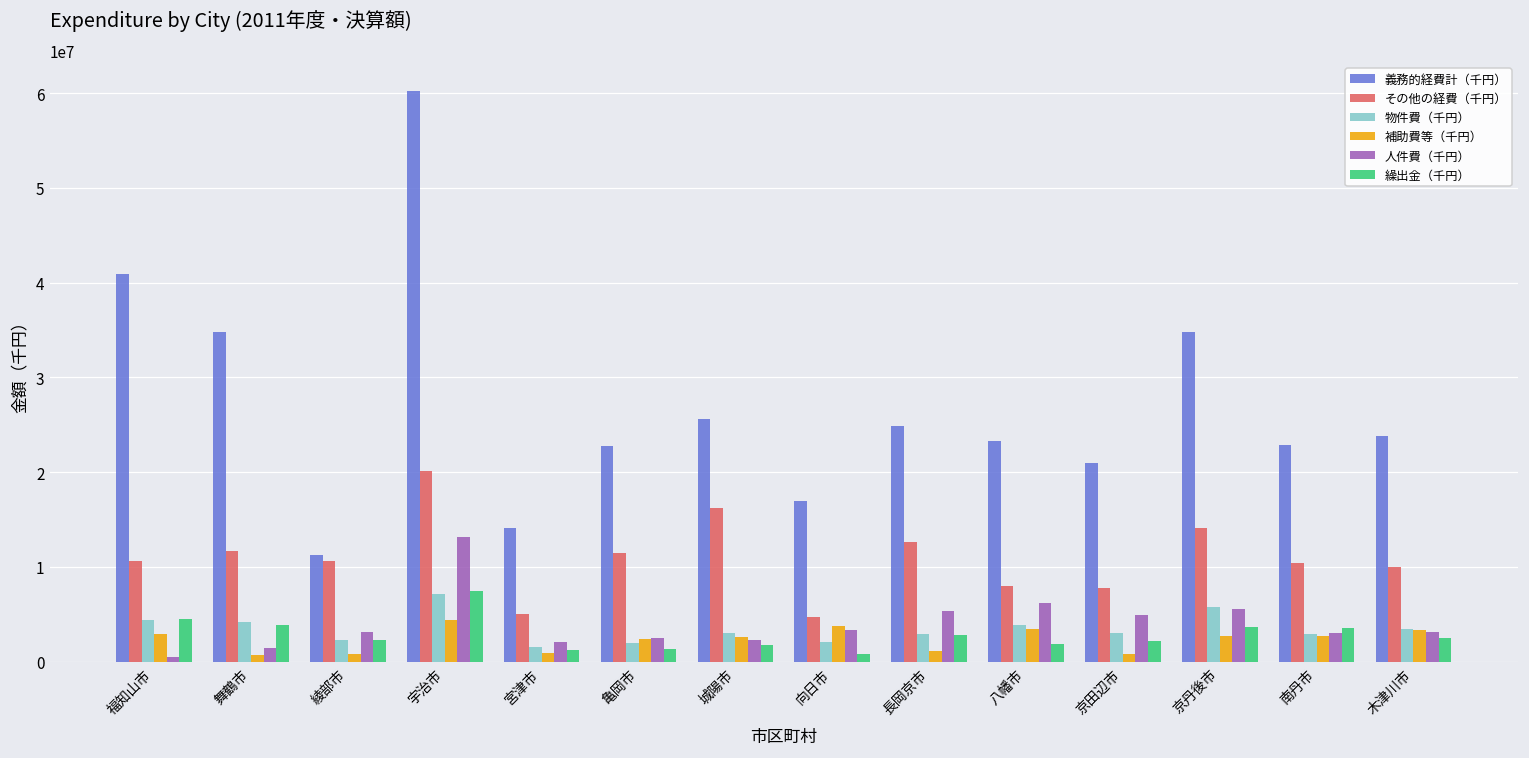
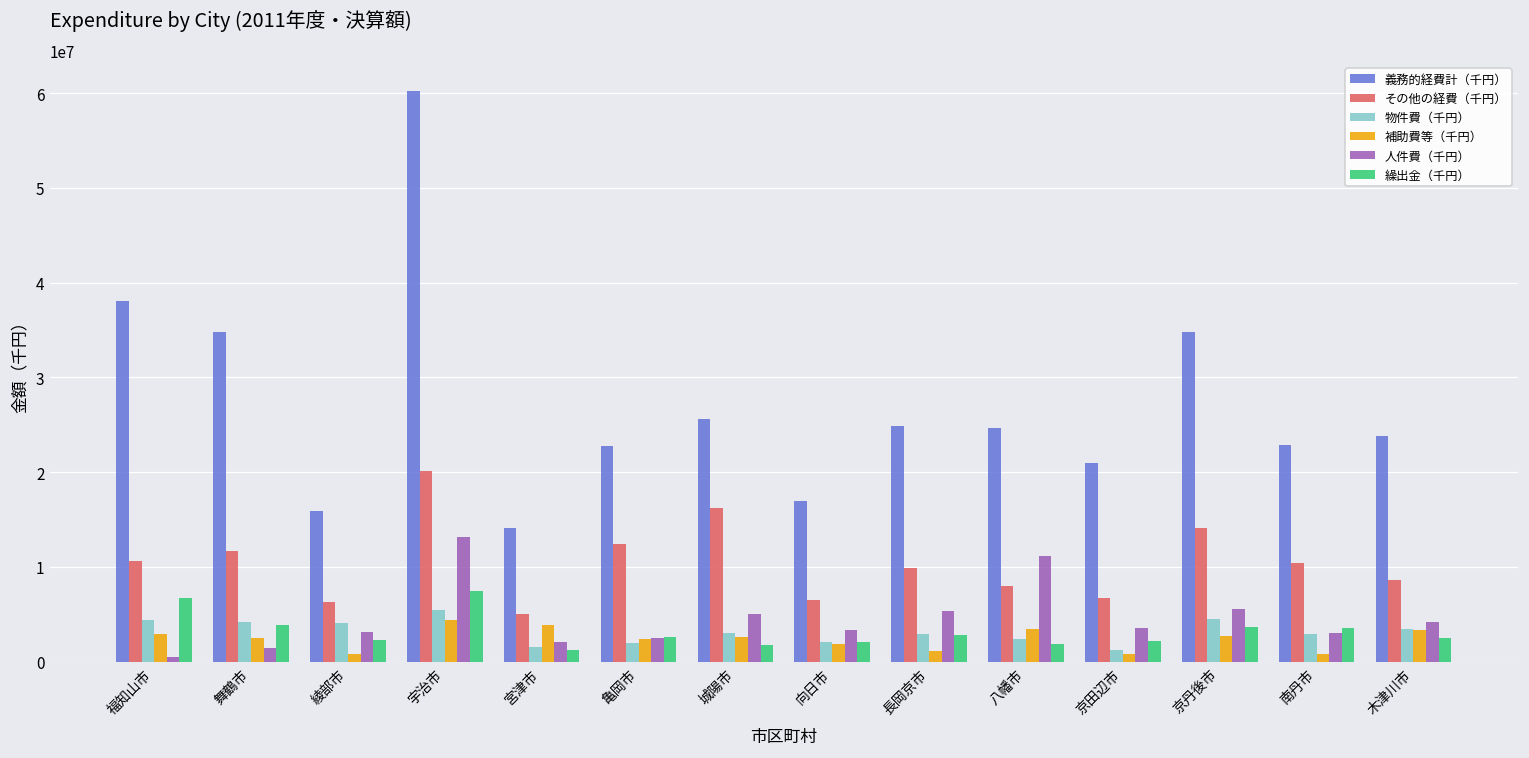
  {
    "義務的経費計（千円）": {
-     "福知山市": 41000000,
+     "福知山市": 38000000,
      "舞鶴市": 35000000,
-     "綾部市": 11000000,
+     "綾部市": 16000000,
      "宇治市": 60000000,
      "宮津市": 14000000,
      "亀岡市": 23000000,
      "城陽市": 26000000,
      "向日市": 17000000,
      "長岡京市": 25000000,
-     "八幡市": 23000000,
+     "八幡市": 25000000,
      "京田辺市": 21000000,
      "京丹後市": 35000000,
      "南丹市": 23000000,
      "木津川市": 24000000
    },
    "その他の経費（千円）": {
      "福知山市": 11000000,
      "舞鶴市": 12000000,
-     "綾部市": 11000000,
+     "綾部市": 6000000,
      "宇治市": 20000000,
      "宮津市": 5000000,
-     "亀岡市": 11000000,
+     "亀岡市": 12000000,
      "城陽市": 16000000,
-     "向日市": 5000000,
-     "長岡京市": 13000000,
+     "向日市": 7000000,
+     "長岡京市": 10000000,
      "八幡市": 8000000,
-     "京田辺市": 8000000,
+     "京田辺市": 7000000,
      "京丹後市": 14000000,
      "南丹市": 10000000,
-     "木津川市": 10000000
+     "木津川市": 9000000
    },
    "物件費（千円）": {
      "福知山市": 4000000,
      "舞鶴市": 4000000,
-     "綾部市": 2000000,
-     "宇治市": 7000000,
+     "綾部市": 4000000,
+     "宇治市": 5000000,
      "宮津市": 2000000,
      "亀岡市": 2000000,
      "城陽市": 3000000,
      "向日市": 2000000,
      "長岡京市": 3000000,
-     "八幡市": 4000000,
-     "京田辺市": 3000000,
-     "京丹後市": 6000000,
+     "八幡市": 2000000,
+     "京田辺市": 1000000,
+     "京丹後市": 5000000,
      "南丹市": 3000000,
      "木津川市": 3000000
    },
    "補助費等（千円）": {
      "福知山市": 3000000,
-     "舞鶴市": 1000000,
+     "舞鶴市": 2000000,
      "綾部市": 1000000,
      "宇治市": 4000000,
-     "宮津市": 1000000,
+     "宮津市": 4000000,
      "亀岡市": 2000000,
      "城陽市": 3000000,
-     "向日市": 4000000,
+     "向日市": 2000000,
      "長岡京市": 1000000,
      "八幡市": 3000000,
      "京田辺市": 1000000,
      "京丹後市": 3000000,
-     "南丹市": 3000000,
+     "南丹市": 1000000,
      "木津川市": 3000000
    },
    "人件費（千円）": {
      "福知山市": 0,
      "舞鶴市": 1000000,
      "綾部市": 3000000,
      "宇治市": 13000000,
      "宮津市": 2000000,
      "亀岡市": 3000000,
-     "城陽市": 2000000,
+     "城陽市": 5000000,
      "向日市": 3000000,
      "長岡京市": 5000000,
-     "八幡市": 6000000,
-     "京田辺市": 5000000,
+     "八幡市": 11000000,
+     "京田辺市": 4000000,
      "京丹後市": 6000000,
      "南丹市": 3000000,
-     "木津川市": 3000000
+     "木津川市": 4000000
    },
    "繰出金（千円）": {
-     "福知山市": 5000000,
+     "福知山市": 7000000,
      "舞鶴市": 4000000,
      "綾部市": 2000000,
      "宇治市": 8000000,
      "宮津市": 1000000,
-     "亀岡市": 1000000,
+     "亀岡市": 3000000,
      "城陽市": 2000000,
-     "向日市": 1000000,
+     "向日市": 2000000,
      "長岡京市": 3000000,
      "八幡市": 2000000,
      "京田辺市": 2000000,
      "京丹後市": 4000000,
      "南丹市": 4000000,
      "木津川市": 2000000
    }
  }
